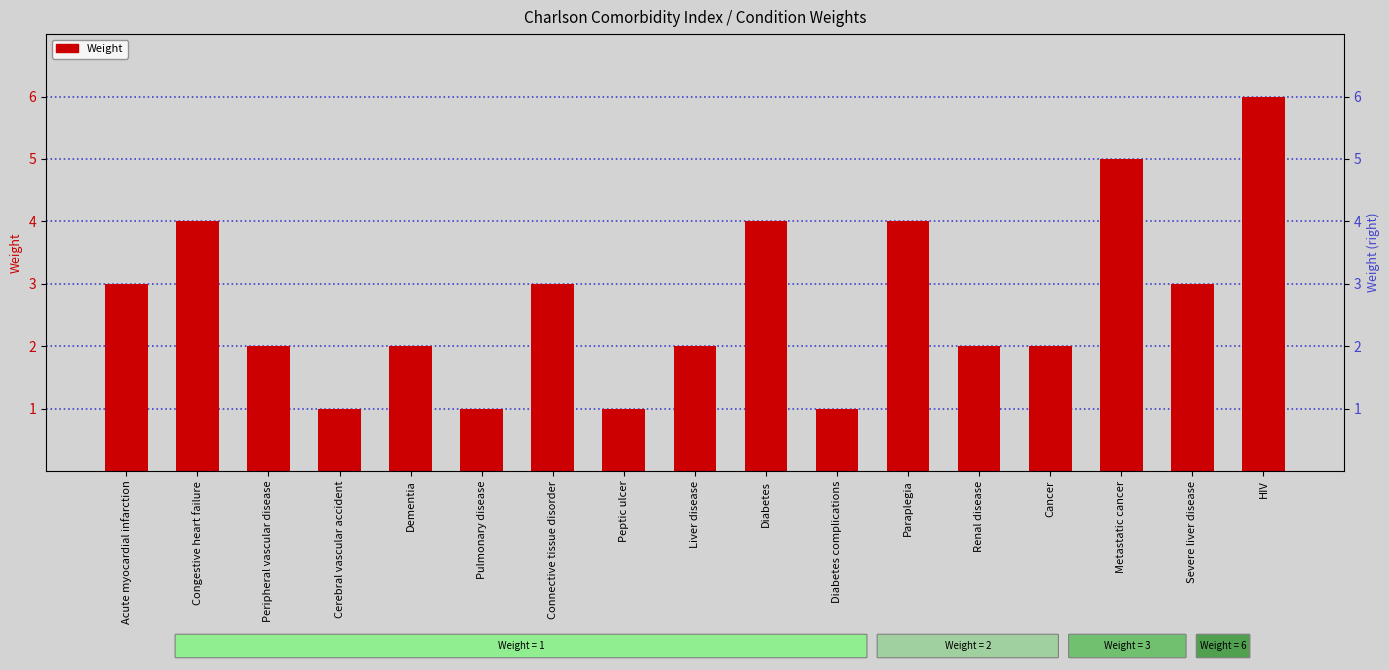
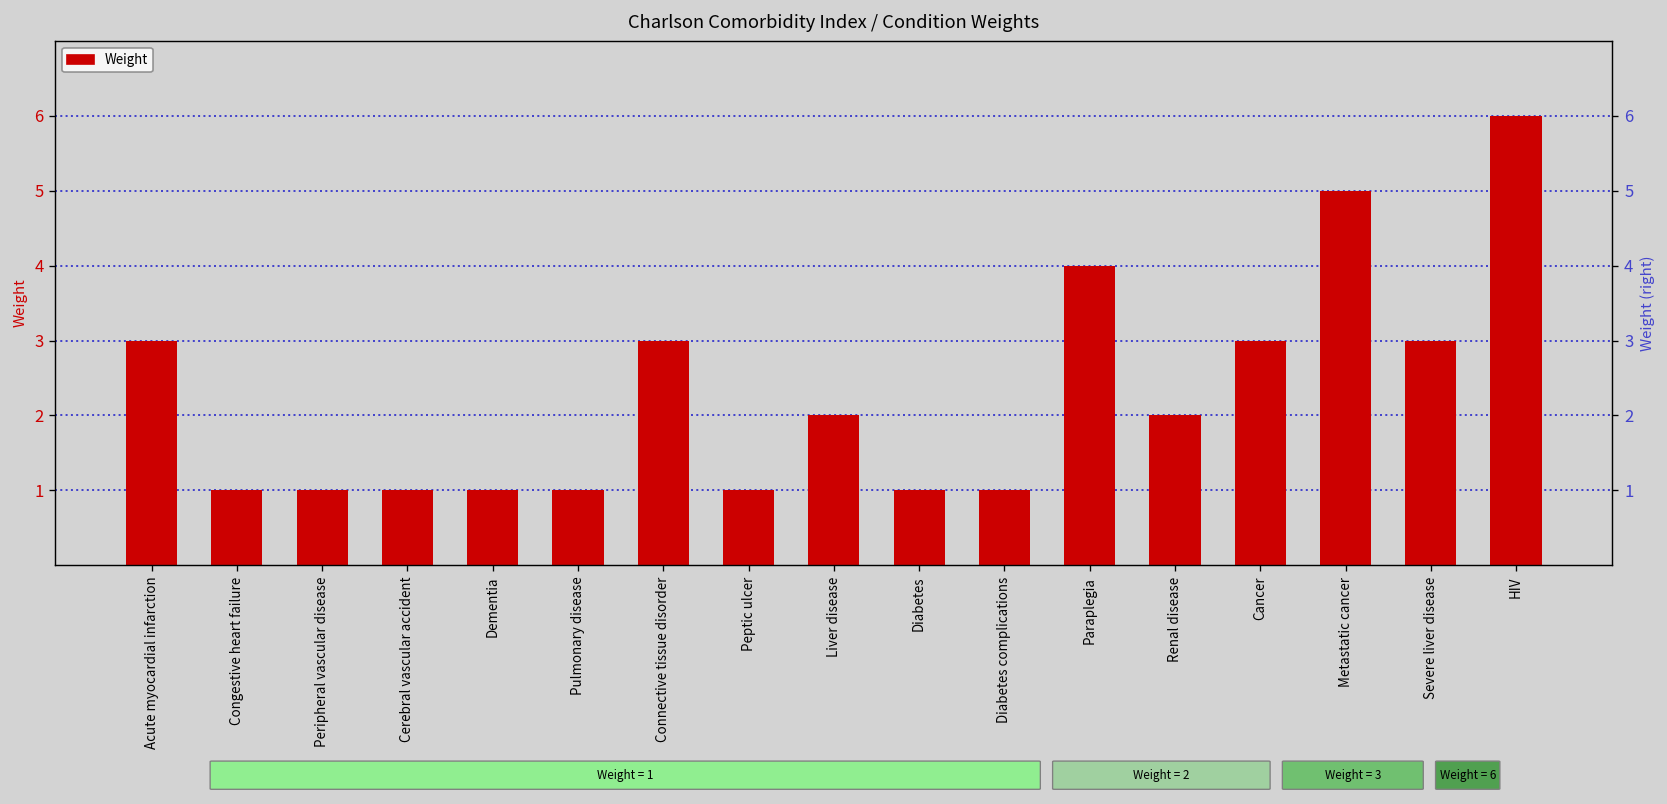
  {
    "Acute myocardial infarction": 3,
-   "Congestive heart failure": 4,
-   "Peripheral vascular disease": 2,
+   "Congestive heart failure": 1,
+   "Peripheral vascular disease": 1,
    "Cerebral vascular accident": 1,
-   "Dementia": 2,
+   "Dementia": 1,
    "Pulmonary disease": 1,
    "Connective tissue disorder": 3,
    "Peptic ulcer": 1,
    "Liver disease": 2,
-   "Diabetes": 4,
+   "Diabetes": 1,
    "Diabetes complications": 1,
    "Paraplegia": 4,
    "Renal disease": 2,
-   "Cancer": 2,
+   "Cancer": 3,
    "Metastatic cancer": 5,
    "Severe liver disease": 3,
    "HIV": 6
  }
